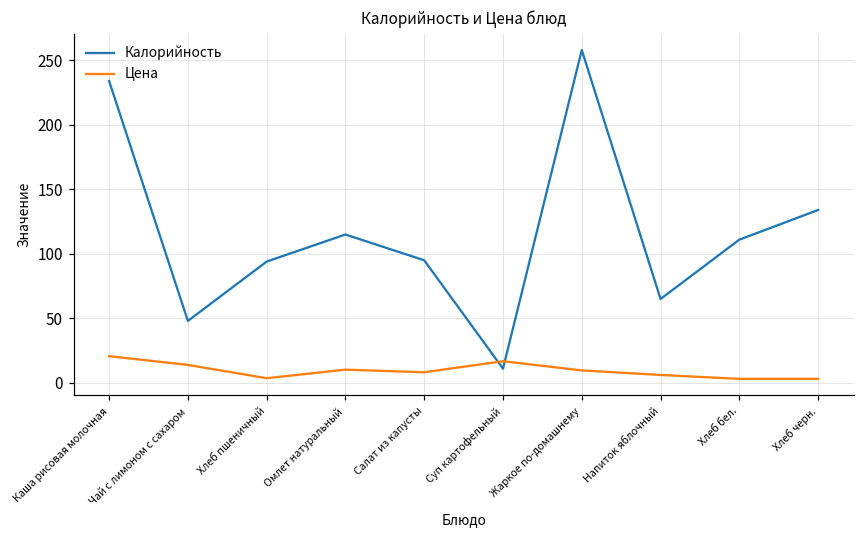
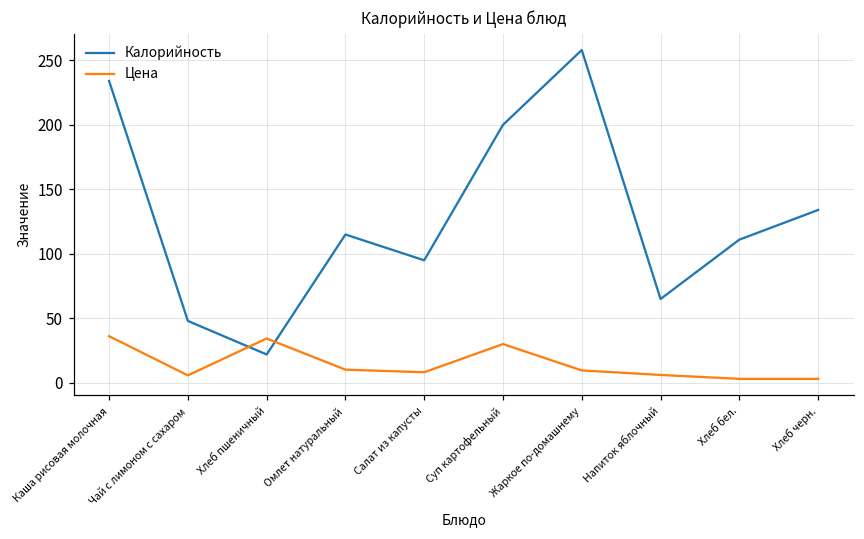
  {
    "Калорийность": {
      "Каша рисовая молочная": 234,
      "Чай с лимоном с сахаром": 48,
-     "Хлеб пшеничный": 94,
+     "Хлеб пшеничный": 22,
      "Омлет натуральный": 115,
      "Салат из капусты": 95,
-     "Суп картофельный": 11,
+     "Суп картофельный": 200,
      "Жаркое по-домашнему": 258,
      "Напиток яблочный": 65,
      "Хлеб бел.": 111,
      "Хлеб черн.": 134
    },
    "Цена": {
-     "Каша рисовая молочная": 21,
-     "Чай с лимоном с сахаром": 14,
-     "Хлеб пшеничный": 4,
+     "Каша рисовая молочная": 36,
+     "Чай с лимоном с сахаром": 6,
+     "Хлеб пшеничный": 34,
      "Омлет натуральный": 10,
      "Салат из капусты": 8,
-     "Суп картофельный": 17,
+     "Суп картофельный": 30,
      "Жаркое по-домашнему": 10,
      "Напиток яблочный": 6,
      "Хлеб бел.": 3,
      "Хлеб черн.": 3
    }
  }
